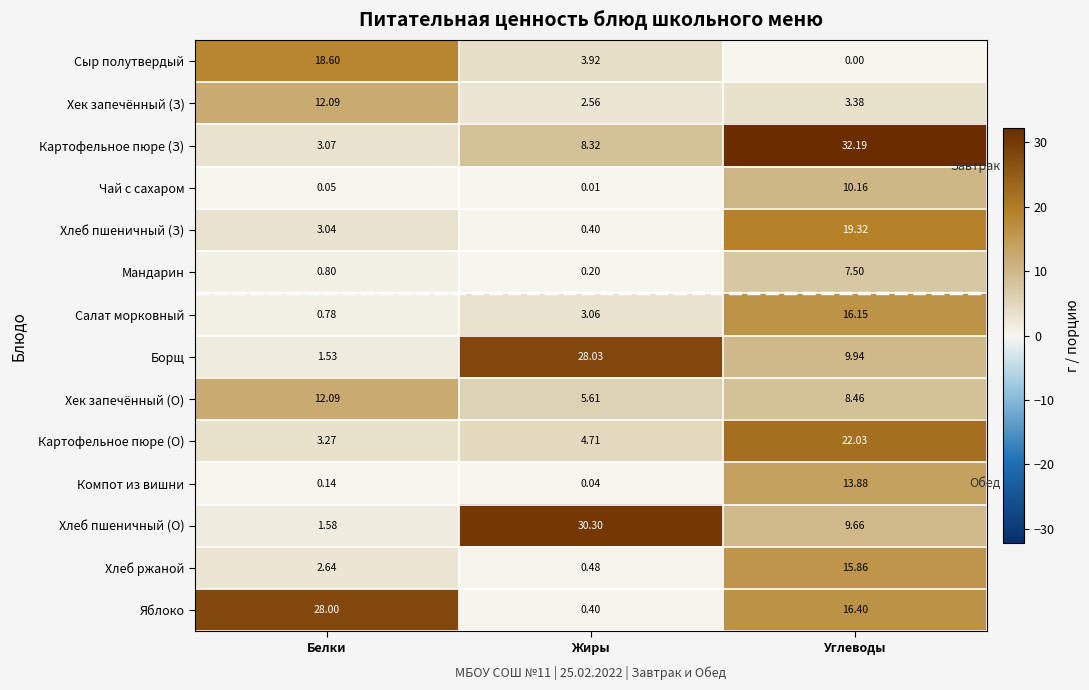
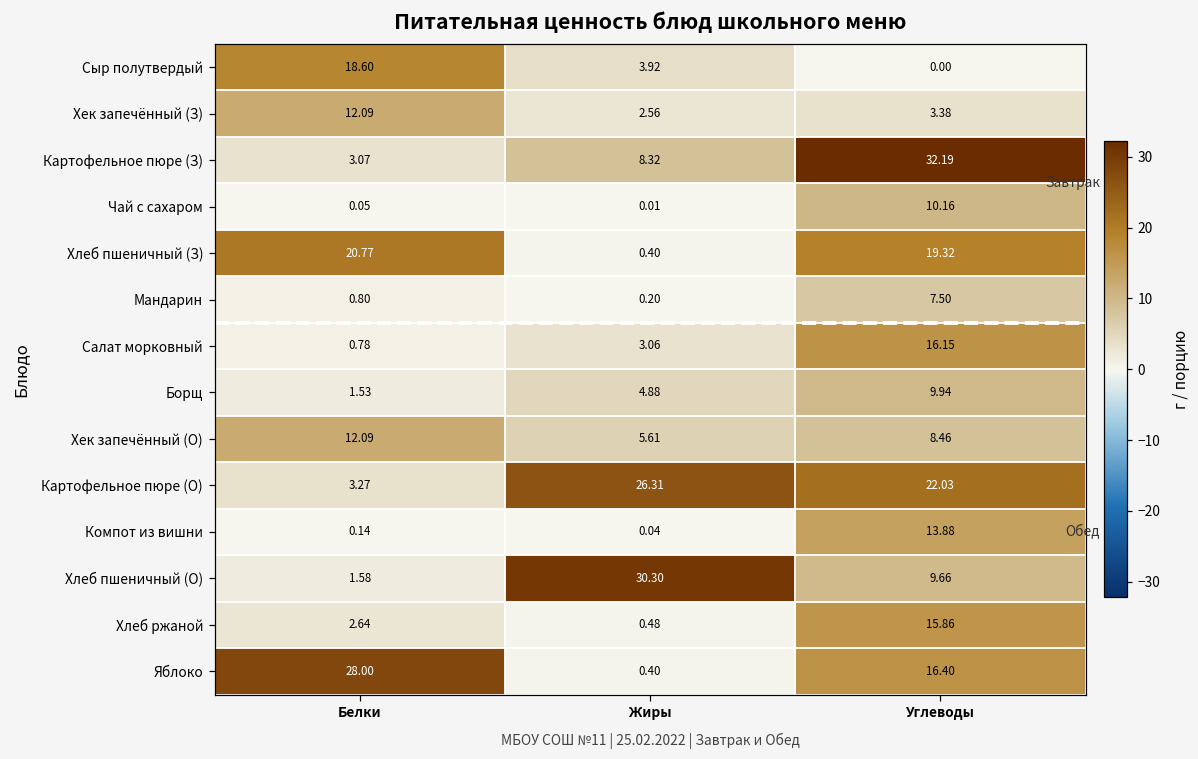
  {
    "Сыр полутвердый": {
      "Белки": 18.60,
      "Жиры": 3.92,
      "Углеводы": 0.00
    },
    "Хек запечённый (З)": {
      "Белки": 12.09,
      "Жиры": 2.56,
      "Углеводы": 3.38
    },
    "Картофельное пюре (З)": {
      "Белки": 3.07,
      "Жиры": 8.32
    },
    "Чай с сахаром": {
      "Белки": 0.05,
      "Жиры": 0.01
    },
    "Хлеб пшеничный (З)": {
-     "Белки": 3.04,
+     "Белки": 20.77,
      "Жиры": 0.40,
      "Углеводы": 19.32
    },
    "Мандарин": {
      "Белки": 0.80,
      "Жиры": 0.20,
      "Углеводы": 7.50
    },
    "Салат морковный": {
      "Белки": 0.78,
      "Жиры": 3.06,
      "Углеводы": 16.15
    },
    "Борщ": {
      "Белки": 1.53,
-     "Жиры": 28.03,
+     "Жиры": 4.88,
      "Углеводы": 9.94
    },
    "Хек запечённый (О)": {
      "Белки": 12.09,
      "Жиры": 5.61,
      "Углеводы": 8.46
    },
    "Картофельное пюре (О)": {
      "Белки": 3.27,
-     "Жиры": 4.71,
+     "Жиры": 26.31,
      "Углеводы": 22.03
    },
    "Компот из вишни": {
      "Белки": 0.14,
      "Жиры": 0.04
    },
    "Хлеб пшеничный (О)": {
      "Белки": 1.58,
      "Жиры": 30.30,
      "Углеводы": 9.66
    },
    "Хлеб ржаной": {
      "Белки": 2.64,
      "Жиры": 0.48,
      "Углеводы": 15.86
    },
    "Яблоко": {
      "Белки": 28.00,
      "Жиры": 0.40,
      "Углеводы": 16.40
    }
  }
